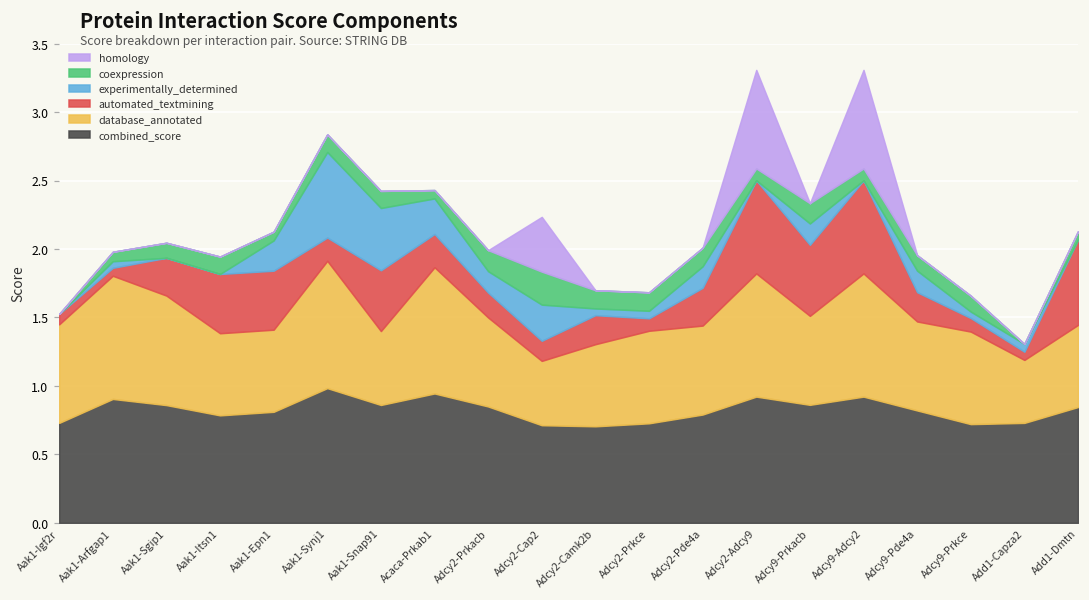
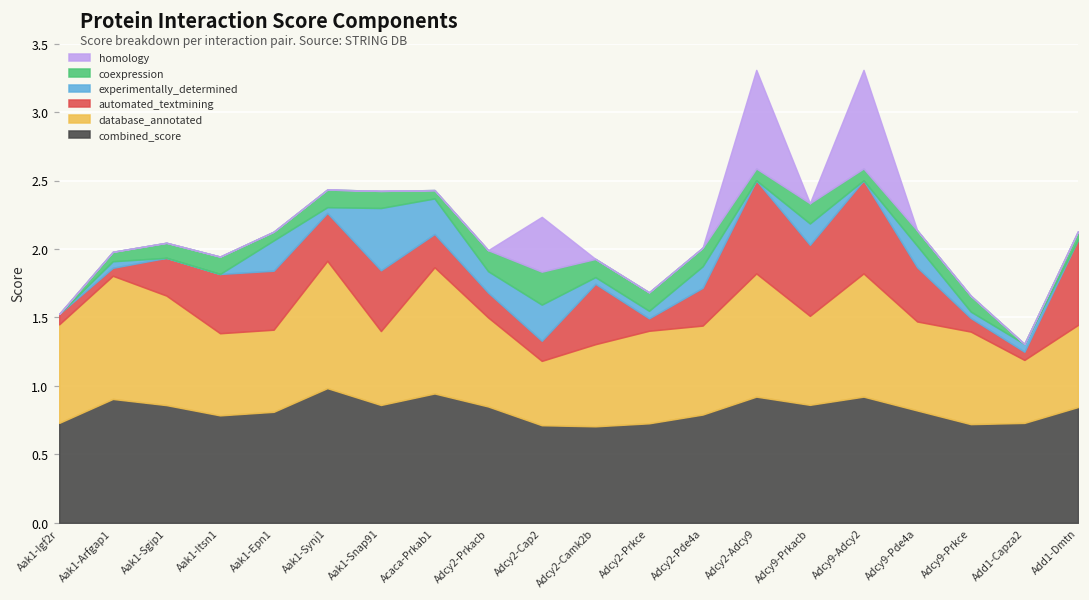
  {
    "combined_score": {
      "Aak1-Igf2r": 0.73,
      "Aak1-Arfgap1": 0.91,
      "Aak1-Sgip1": 0.86,
      "Aak1-Itsn1": 0.79,
      "Aak1-Epn1": 0.81,
      "Aak1-Synj1": 0.98,
      "Aak1-Snap91": 0.86,
      "Acaca-Prkab1": 0.95,
      "Adcy2-Prkacb": 0.85,
      "Adcy2-Cap2": 0.71,
      "Adcy2-Camk2b": 0.71,
      "Adcy2-Prkce": 0.73,
      "Adcy2-Pde4a": 0.79,
      "Adcy2-Adcy9": 0.92,
      "Adcy9-Prkacb": 0.86,
      "Adcy9-Adcy2": 0.92,
      "Adcy9-Pde4a": 0.82,
      "Adcy9-Prkce": 0.72,
      "Add1-Capza2": 0.73,
      "Add1-Dmtn": 0.85
    },
    "database_annotated": {
      "Aak1-Igf2r": 0.72,
      "Aak1-Arfgap1": 0.90,
      "Aak1-Sgip1": 0.80,
      "Aak1-Itsn1": 0.60,
      "Aak1-Epn1": 0.60,
      "Aak1-Synj1": 0.93,
      "Aak1-Snap91": 0.54,
      "Acaca-Prkab1": 0.92,
      "Adcy2-Prkacb": 0.65,
      "Adcy2-Cap2": 0.47,
      "Adcy2-Camk2b": 0.60,
      "Adcy2-Prkce": 0.68,
      "Adcy2-Pde4a": 0.65,
      "Adcy2-Adcy9": 0.90,
      "Adcy9-Prkacb": 0.65,
      "Adcy9-Adcy2": 0.90,
      "Adcy9-Pde4a": 0.65,
      "Adcy9-Prkce": 0.68,
      "Add1-Capza2": 0.46,
      "Add1-Dmtn": 0.60
    },
    "automated_textmining": {
      "Aak1-Arfgap1": 0.06,
      "Aak1-Epn1": 0.43,
-     "Aak1-Synj1": 0.17,
+     "Aak1-Synj1": 0.35,
      "Aak1-Snap91": 0.44,
      "Acaca-Prkab1": 0.24,
      "Adcy2-Prkacb": 0.18,
      "Adcy2-Cap2": 0.15,
-     "Adcy2-Camk2b": 0.21,
+     "Adcy2-Camk2b": 0.44,
      "Adcy2-Prkce": 0.09,
      "Adcy2-Pde4a": 0.28,
      "Adcy9-Prkacb": 0.52,
-     "Adcy9-Pde4a": 0.21,
+     "Adcy9-Pde4a": 0.40,
      "Adcy9-Prkce": 0.10,
      "Add1-Capza2": 0.06
    },
    "experimentally_determined": {
      "Aak1-Arfgap1": 0.05,
      "Aak1-Epn1": 0.22,
-     "Aak1-Synj1": 0.63,
+     "Aak1-Synj1": 0.04,
      "Aak1-Snap91": 0.45,
      "Acaca-Prkab1": 0.26,
      "Adcy2-Prkacb": 0.16,
      "Adcy2-Cap2": 0.26,
      "Adcy2-Camk2b": 0.05,
      "Adcy2-Prkce": 0.05,
      "Adcy2-Pde4a": 0.16,
      "Adcy9-Prkacb": 0.16,
      "Adcy9-Pde4a": 0.16,
      "Adcy9-Prkce": 0.05
    },
    "coexpression": {
      "Adcy2-Cap2": 0.24,
      "Adcy2-Adcy9": 0.09,
      "Adcy9-Adcy2": 0.09
    },
    "homology": {
      "Adcy2-Cap2": 0.40,
      "Adcy2-Adcy9": 0.72,
      "Adcy9-Adcy2": 0.72
    }
  }
